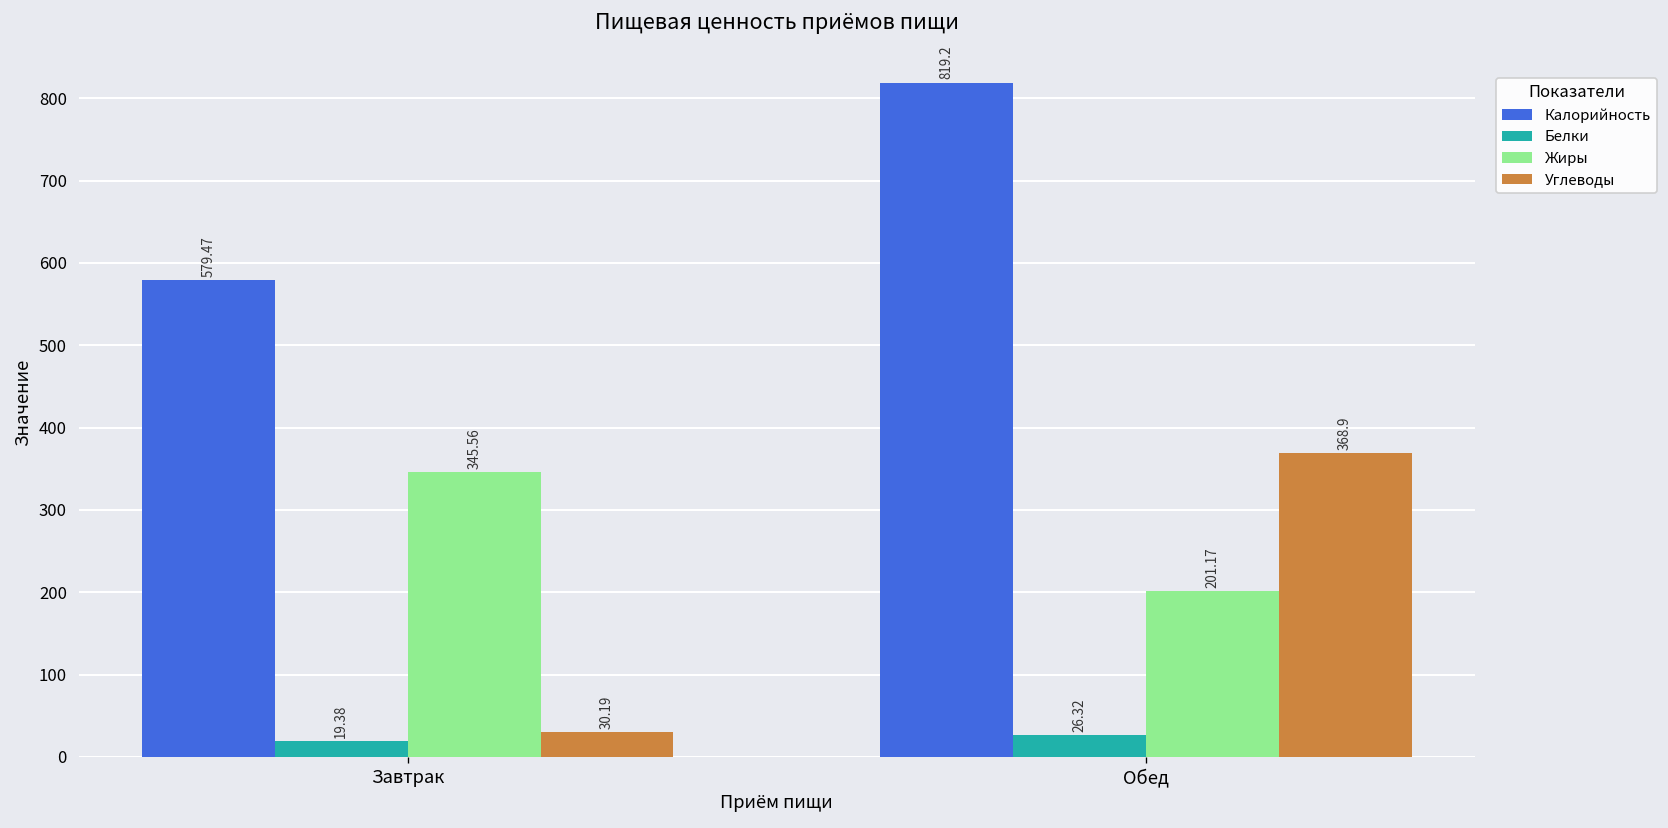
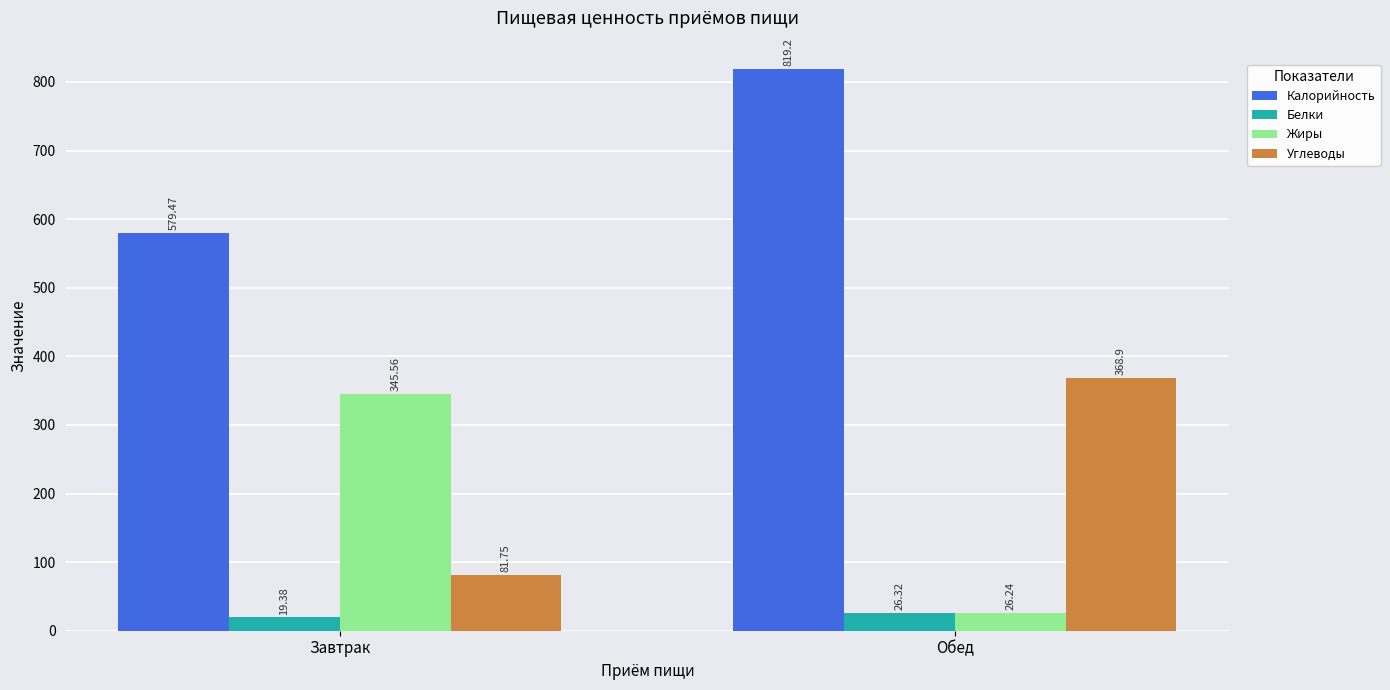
  {
    "Калорийность": {
      "Завтрак": 579.47,
      "Обед": 819.2
    },
    "Белки": {
      "Завтрак": 19.38,
      "Обед": 26.32
    },
    "Жиры": {
      "Завтрак": 345.56,
-     "Обед": 201.17
+     "Обед": 26.24
    },
    "Углеводы": {
-     "Завтрак": 30.19,
+     "Завтрак": 81.75,
      "Обед": 368.9
    }
  }
